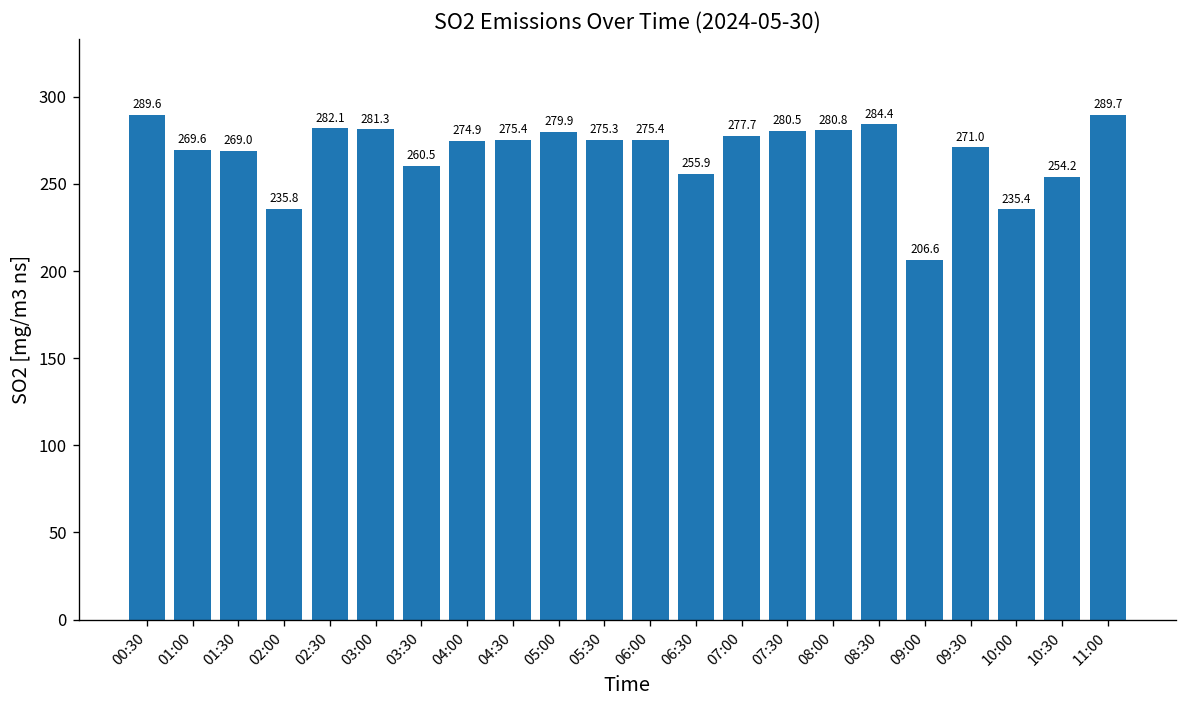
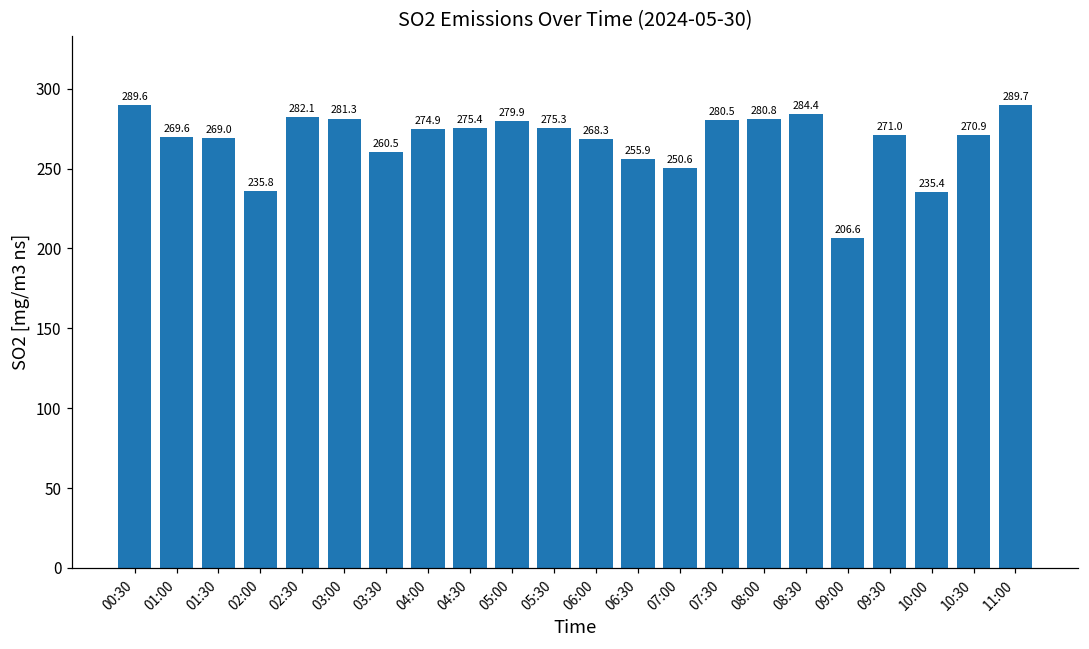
  {
    "00:30": 289.6,
    "01:00": 269.6,
    "01:30": 269.0,
    "02:00": 235.8,
    "02:30": 282.1,
    "03:00": 281.3,
    "03:30": 260.5,
    "04:00": 274.9,
    "04:30": 275.4,
    "05:00": 279.9,
    "05:30": 275.3,
-   "06:00": 275.4,
+   "06:00": 268.3,
    "06:30": 255.9,
-   "07:00": 277.7,
+   "07:00": 250.6,
    "07:30": 280.5,
    "08:00": 280.8,
    "08:30": 284.4,
    "09:00": 206.6,
    "09:30": 271.0,
    "10:00": 235.4,
-   "10:30": 254.2,
+   "10:30": 270.9,
    "11:00": 289.7
  }
